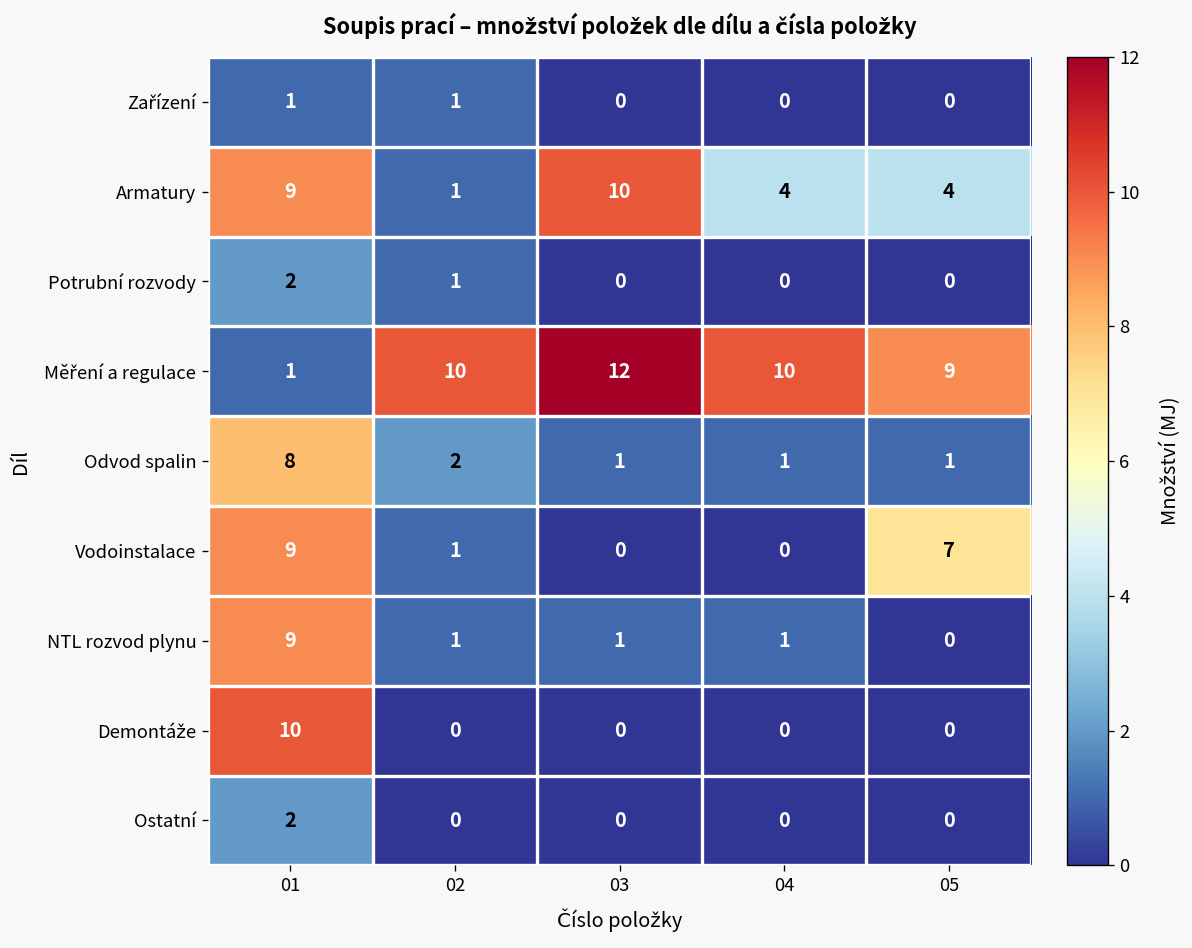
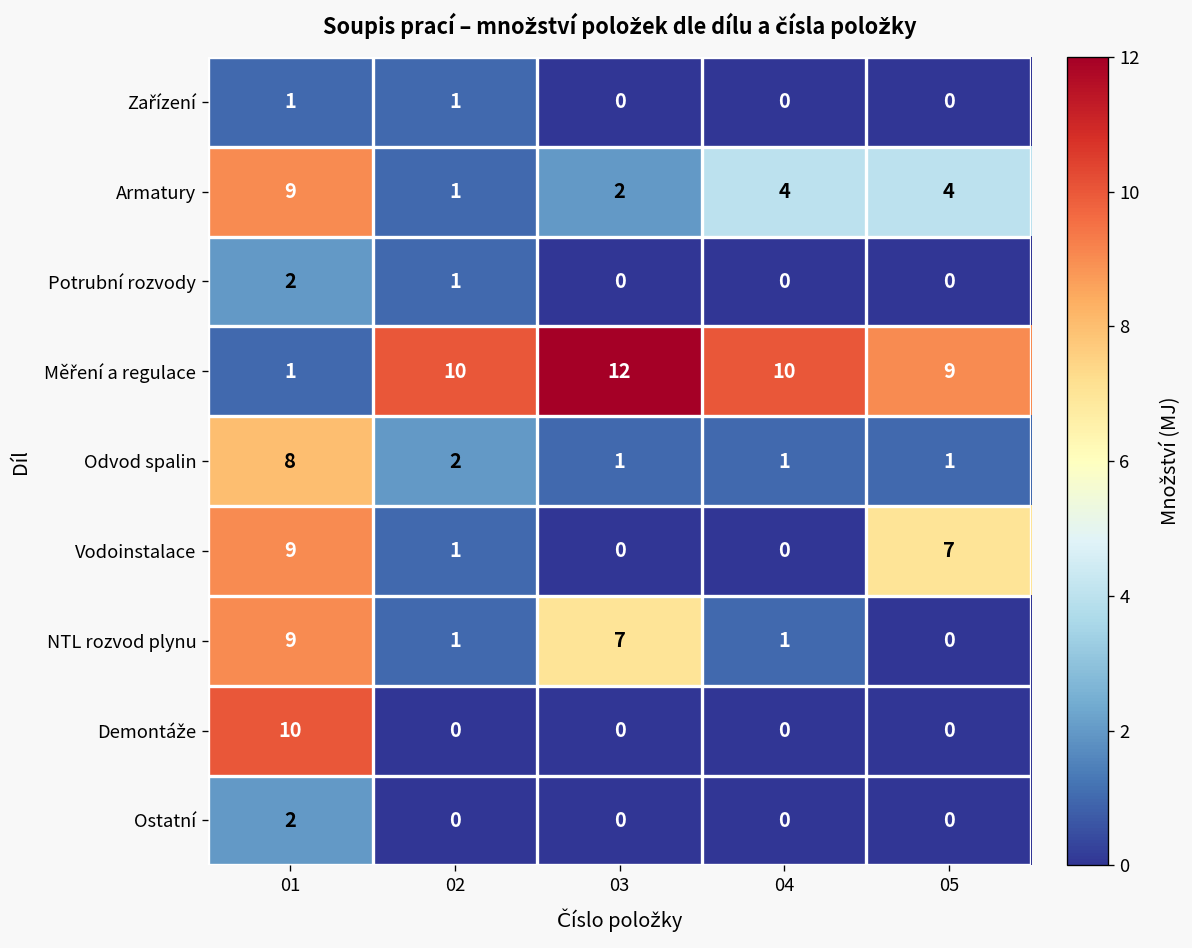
  {
    "Zařízení": {
      "01": 1,
      "02": 1,
      "03": 0,
      "04": 0,
      "05": 0
    },
    "Armatury": {
      "01": 9,
      "02": 1,
-     "03": 10,
+     "03": 2,
      "04": 4,
      "05": 4
    },
    "Potrubní rozvody": {
      "01": 2,
      "02": 1,
      "03": 0,
      "04": 0,
      "05": 0
    },
    "Měření a regulace": {
      "01": 1,
      "02": 10,
      "03": 12,
      "04": 10,
      "05": 9
    },
    "Odvod spalin": {
      "01": 8,
      "02": 2,
      "03": 1,
      "04": 1,
      "05": 1
    },
    "Vodoinstalace": {
      "01": 9,
      "02": 1,
      "03": 0,
      "04": 0,
      "05": 7
    },
    "NTL rozvod plynu": {
      "01": 9,
      "02": 1,
-     "03": 1,
+     "03": 7,
      "04": 1,
      "05": 0
    },
    "Demontáže": {
      "01": 10,
      "02": 0,
      "03": 0,
      "04": 0,
      "05": 0
    },
    "Ostatní": {
      "01": 2,
      "02": 0,
      "03": 0,
      "04": 0,
      "05": 0
    }
  }
